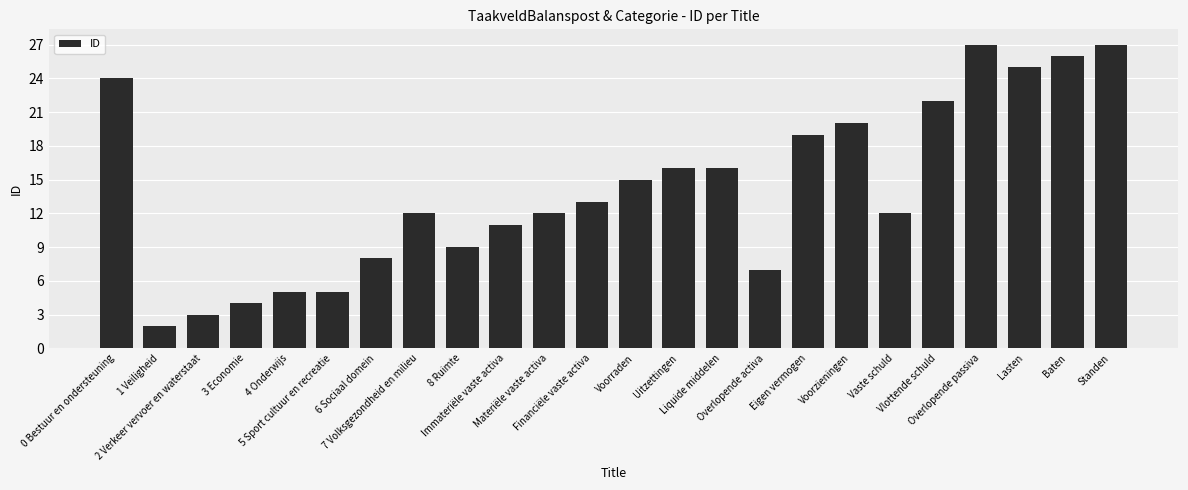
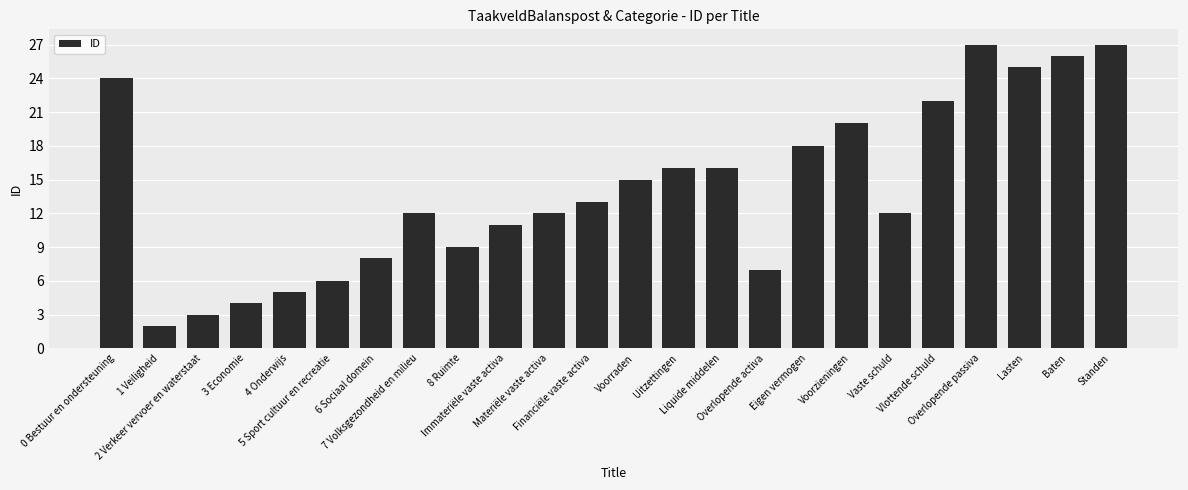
  {
    "0 Bestuur en ondersteuning": 24,
    "1 Veiligheid": 2,
    "2 Verkeer vervoer en waterstaat": 3,
    "3 Economie": 4,
    "4 Onderwijs": 5,
-   "5 Sport cultuur en recreatie": 5,
+   "5 Sport cultuur en recreatie": 6,
    "6 Sociaal domein": 8,
    "7 Volksgezondheid en milieu": 12,
    "8 Ruimte": 9,
    "Immateriële vaste activa": 11,
    "Materiële vaste activa": 12,
    "Financiële vaste activa": 13,
    "Voorraden": 15,
    "Uitzettingen": 16,
    "Liquide middelen": 16,
    "Overlopende activa": 7,
-   "Eigen vermogen": 19,
+   "Eigen vermogen": 18,
    "Voorzieningen": 20,
    "Vaste schuld": 12,
    "Vlottende schuld": 22,
    "Overlopende passiva": 27,
    "Lasten": 25,
    "Baten": 26,
    "Standen": 27
  }
